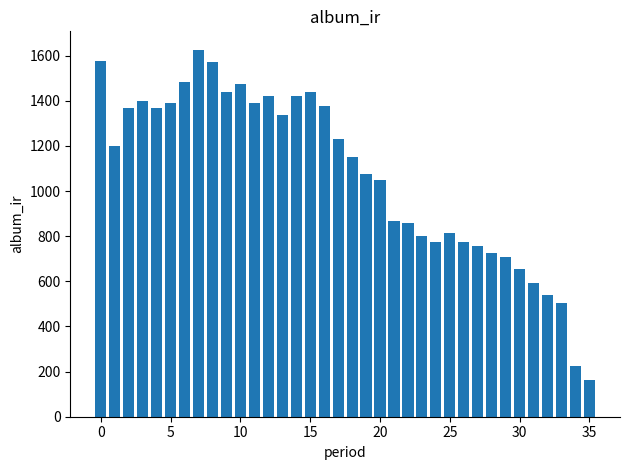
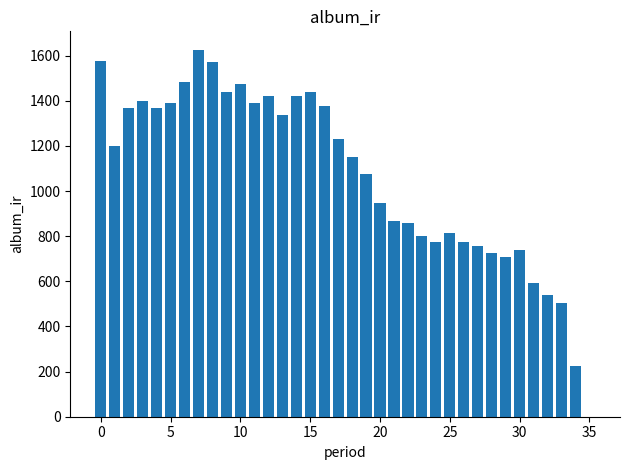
  {
    "0": 1570,
    "5": 1390,
    "10": 1480,
    "15": 1440,
-   "20": 1050,
+   "20": 950,
    "25": 820,
-   "30": 650,
-   "35": 160
+   "30": 740,
+   "35": 0
  }
